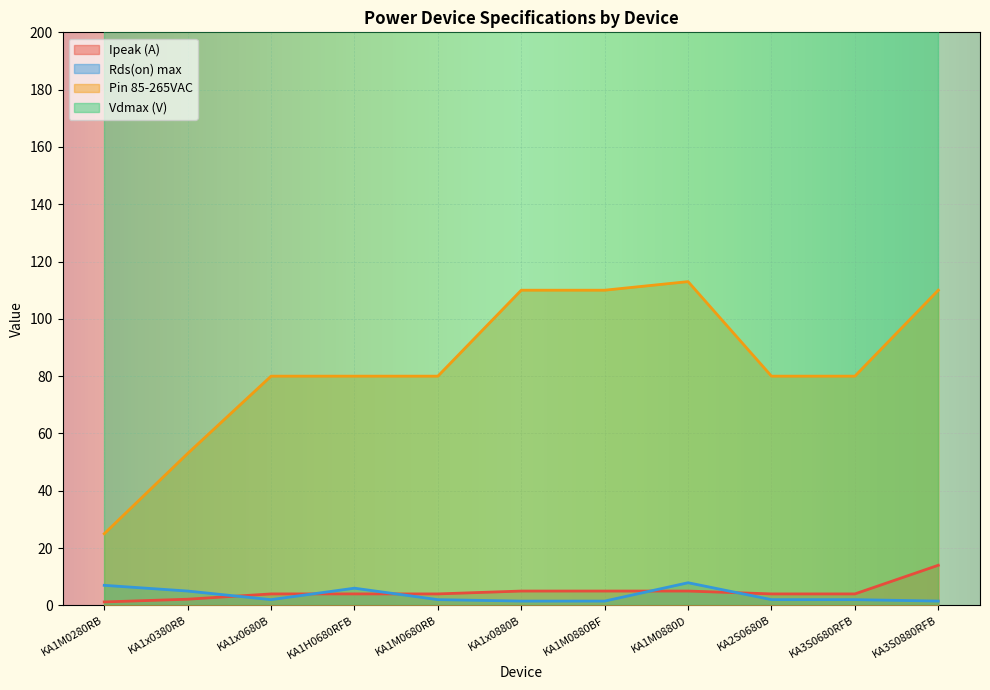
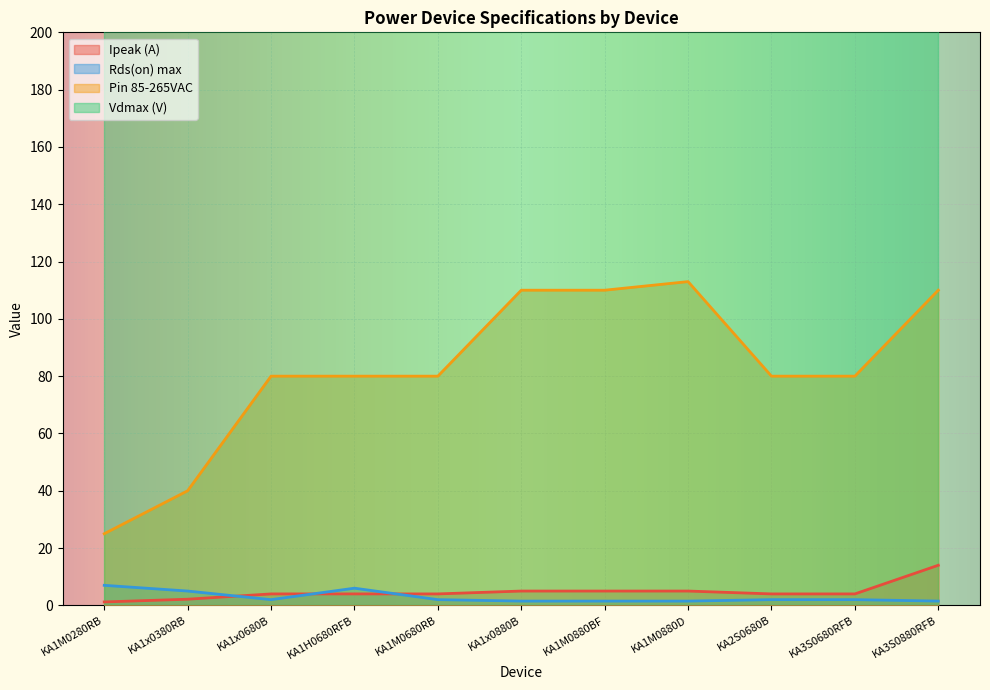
  {
    "Ipeak (A)": {
      "KA1M0280RB": 1,
      "KA1x0380RB": 2,
      "KA1x0680B": 4,
      "KA1H0680RFB": 4,
      "KA1M0680RB": 4,
      "KA1x0880B": 5,
      "KA1M0880BF": 5,
      "KA1M0880D": 5,
      "KA2S0680B": 4,
      "KA3S0680RFB": 4,
      "KA3S0880RFB": 14
    },
    "Rds(on) max": {
      "KA1M0280RB": 7,
      "KA1x0380RB": 5,
      "KA1x0680B": 2,
      "KA1H0680RFB": 6,
      "KA1M0680RB": 2,
      "KA1x0880B": 2,
      "KA1M0880BF": 2,
-     "KA1M0880D": 8,
+     "KA1M0880D": 2,
      "KA2S0680B": 2,
      "KA3S0680RFB": 2,
      "KA3S0880RFB": 2
    },
    "Pin 85-265VAC": {
      "KA1M0280RB": 25,
-     "KA1x0380RB": 53,
+     "KA1x0380RB": 40,
      "KA1x0680B": 80,
      "KA1H0680RFB": 80,
      "KA1M0680RB": 80,
      "KA1x0880B": 110,
      "KA1M0880BF": 110,
      "KA1M0880D": 113,
      "KA2S0680B": 80,
      "KA3S0680RFB": 80,
      "KA3S0880RFB": 110
    }
  }
